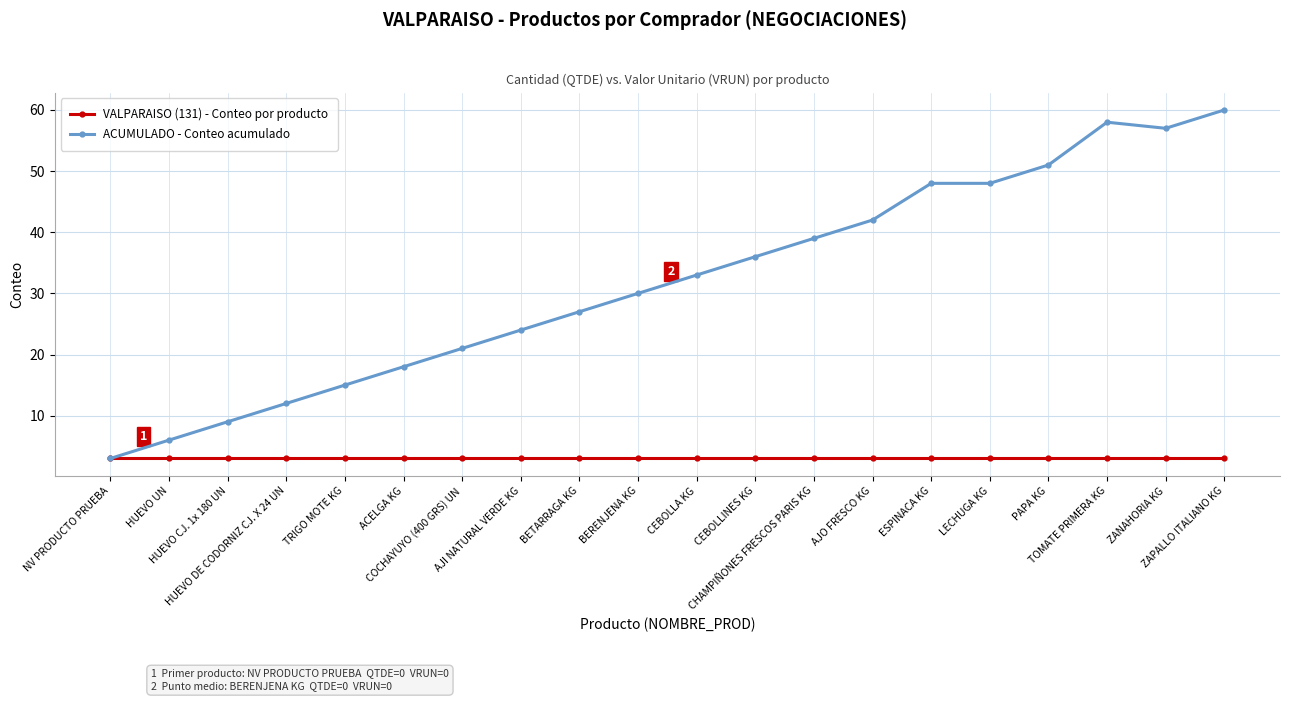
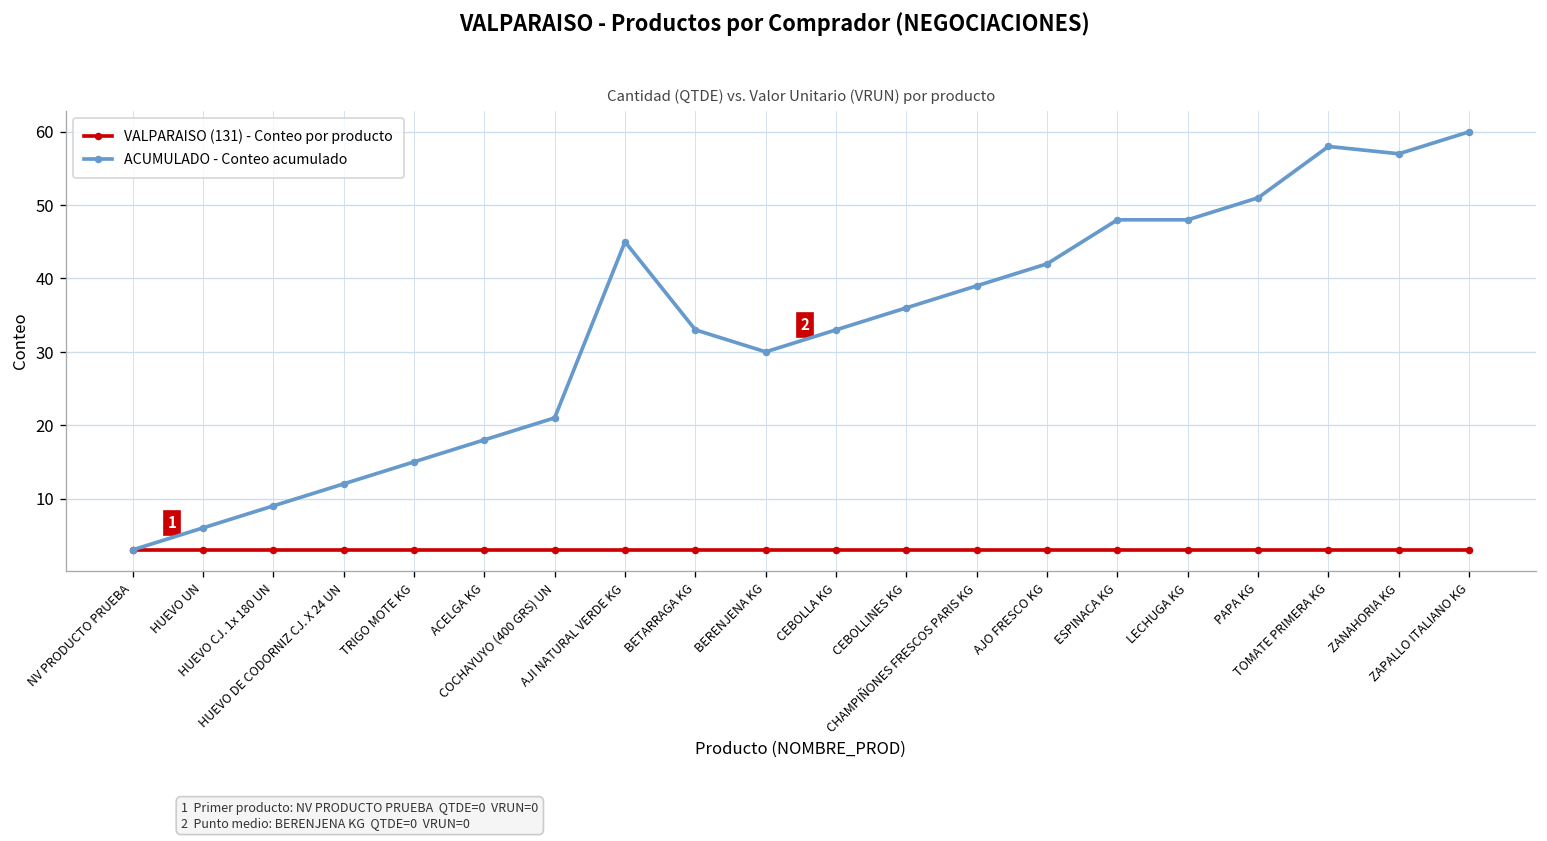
  {
    "VALPARAISO (131) - Conteo por producto": {
      "HUEVO UN": 3,
      "HUEVO CJ. 1x 180 UN": 3,
      "HUEVO DE CODORNIZ CJ. X 24 UN": 3,
      "TRIGO MOTE KG": 3,
      "ACELGA KG": 3,
      "COCHAYUYO (400 GRS) UN": 3,
      "AJI NATURAL VERDE KG": 3,
      "BETARRAGA KG": 3,
      "BERENJENA KG": 3,
      "CEBOLLA KG": 3,
      "CEBOLLINES KG": 3,
      "CHAMPIÑONES FRESCOS PARIS KG": 3,
      "AJO FRESCO KG": 3,
      "ESPINACA KG": 3,
      "LECHUGA KG": 3,
      "PAPA KG": 3,
      "TOMATE PRIMERA KG": 3,
      "ZANAHORIA KG": 3,
      "ZAPALLO ITALIANO KG": 3
    },
    "ACUMULADO - Conteo acumulado": {
      "HUEVO CJ. 1x 180 UN": 9,
      "HUEVO DE CODORNIZ CJ. X 24 UN": 12,
      "TRIGO MOTE KG": 15,
      "ACELGA KG": 18,
      "COCHAYUYO (400 GRS) UN": 21,
-     "AJI NATURAL VERDE KG": 24,
-     "BETARRAGA KG": 27,
+     "AJI NATURAL VERDE KG": 45,
+     "BETARRAGA KG": 33,
      "BERENJENA KG": 30,
      "CEBOLLINES KG": 36,
      "CHAMPIÑONES FRESCOS PARIS KG": 39,
      "AJO FRESCO KG": 42,
      "ESPINACA KG": 48,
      "LECHUGA KG": 48,
      "PAPA KG": 51,
      "TOMATE PRIMERA KG": 58,
      "ZANAHORIA KG": 57,
      "ZAPALLO ITALIANO KG": 60
    }
  }
